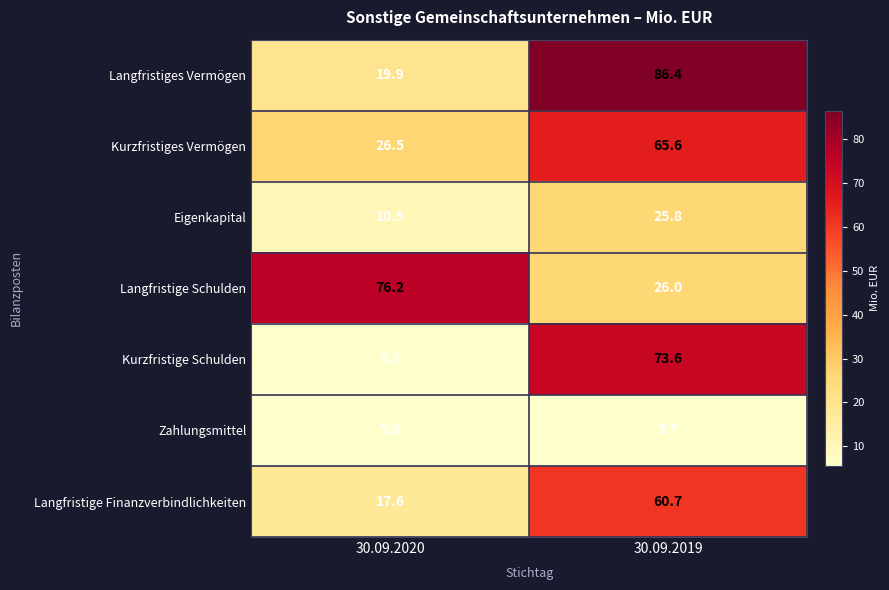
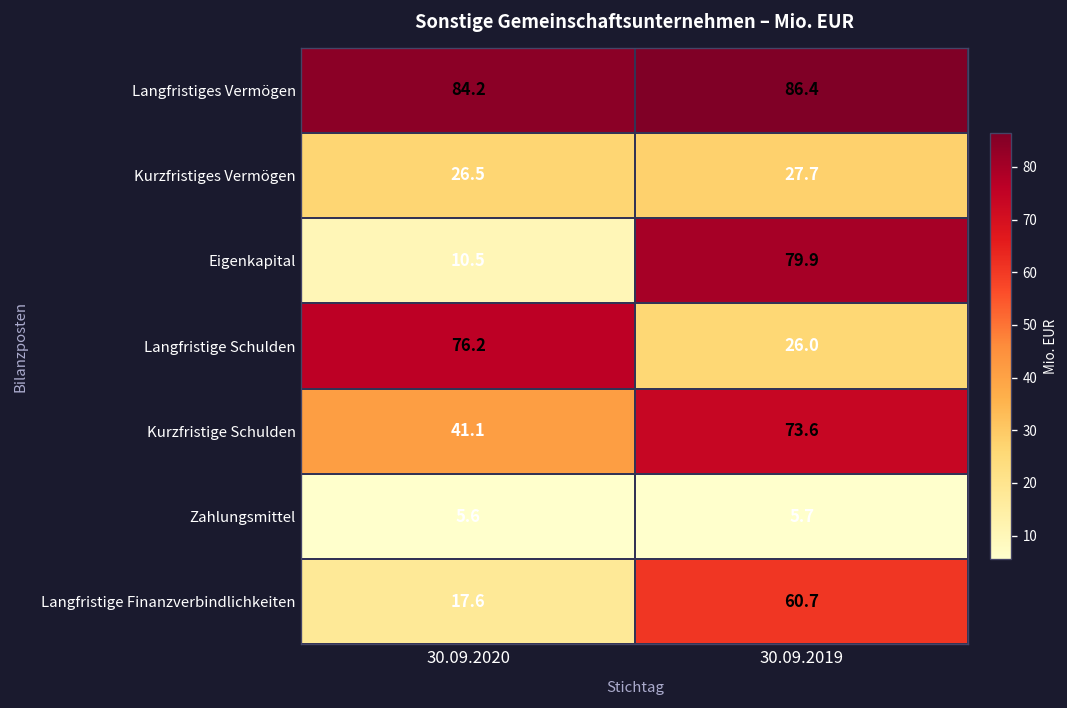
  {
    "Langfristiges Vermögen": {
-     "30.09.2020": 19.9,
+     "30.09.2020": 84.2,
      "30.09.2019": 86.4
    },
    "Kurzfristiges Vermögen": {
      "30.09.2020": 26.5,
-     "30.09.2019": 65.6
+     "30.09.2019": 27.7
    },
    "Eigenkapital": {
      "30.09.2020": 10.5,
-     "30.09.2019": 25.8
+     "30.09.2019": 79.9
    },
    "Langfristige Schulden": {
      "30.09.2020": 76.2,
      "30.09.2019": 26.0
    },
    "Kurzfristige Schulden": {
-     "30.09.2020": 5.7,
+     "30.09.2020": 41.1,
      "30.09.2019": 73.6
    },
    "Zahlungsmittel": {
      "30.09.2020": 5.6,
      "30.09.2019": 5.7
    },
    "Langfristige Finanzverbindlichkeiten": {
      "30.09.2020": 17.6,
      "30.09.2019": 60.7
    }
  }
